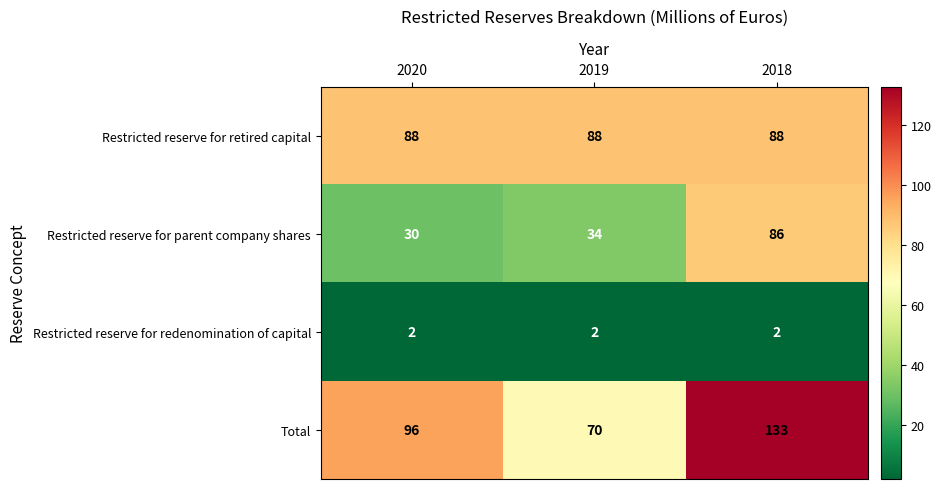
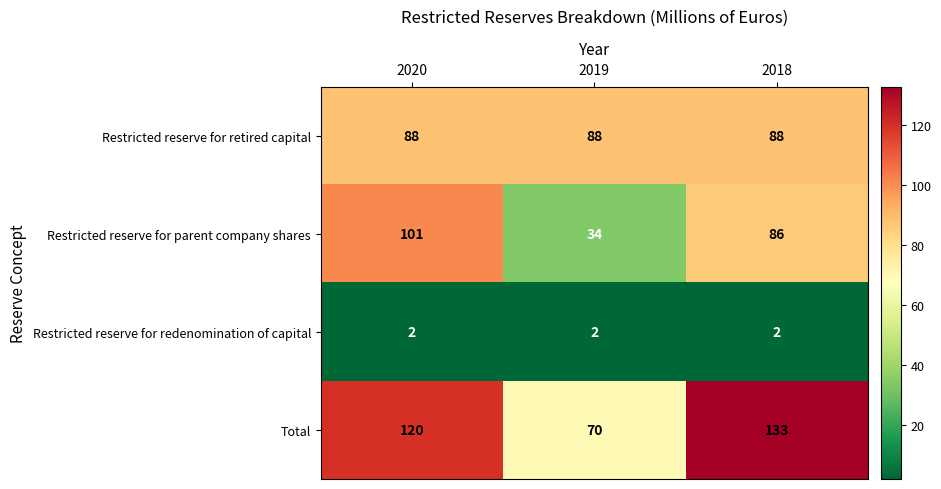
  {
    "Restricted reserve for retired capital": {
      "2020": 88,
      "2019": 88,
      "2018": 88
    },
    "Restricted reserve for parent company shares": {
-     "2020": 30,
+     "2020": 101,
      "2019": 34,
      "2018": 86
    },
    "Restricted reserve for redenomination of capital": {
      "2020": 2,
      "2019": 2,
      "2018": 2
    },
    "Total": {
-     "2020": 96,
+     "2020": 120,
      "2019": 70,
      "2018": 133
    }
  }
